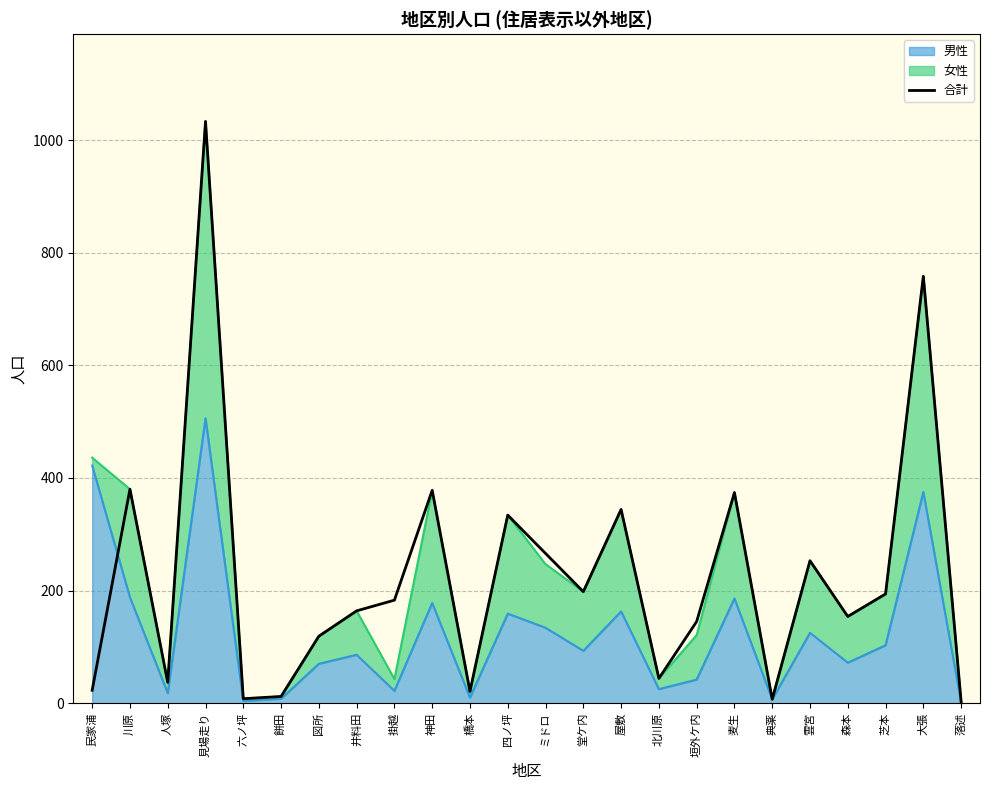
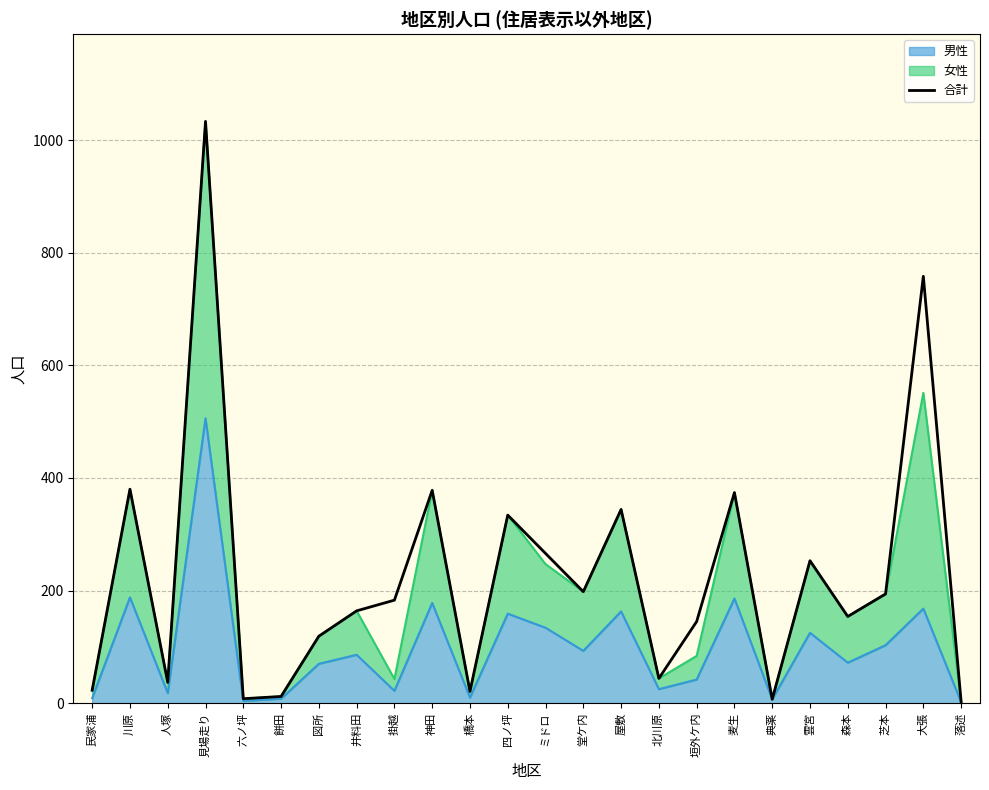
  {
    "男性": {
-     "民家浦": 420,
+     "民家浦": 10,
      "川原": 190,
      "人塚": 20,
      "見場走り": 510,
      "図所": 70,
      "井料田": 90,
      "掛越": 20,
      "神田": 180,
      "橋本": 10,
      "四ノ坪": 160,
      "ミドロ": 130,
      "堂ケ内": 90,
      "屋敷": 160,
      "北川原": 30,
      "垣外ケ内": 40,
      "麦生": 190,
      "雲宮": 130,
      "森本": 70,
      "芝本": 100,
-     "大張": 380
+     "大張": 170
    },
    "女性": {
      "掛越": 20,
      "ミドロ": 110,
-     "垣外ケ内": 80
+     "垣外ケ内": 40
    },
    "合計": {
      "掛越": 180,
      "ミドロ": 270,
      "垣外ケ内": 150
    }
  }
